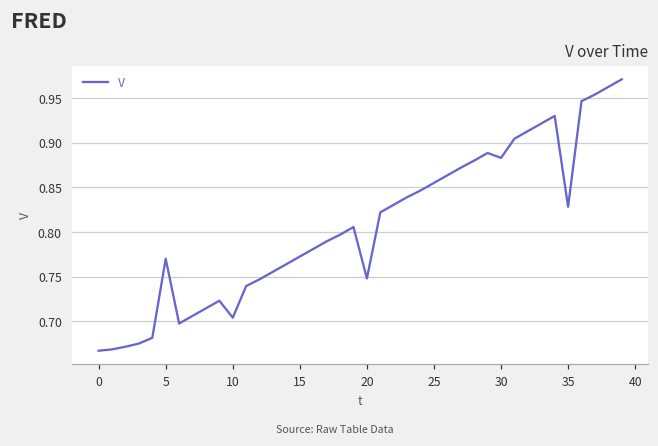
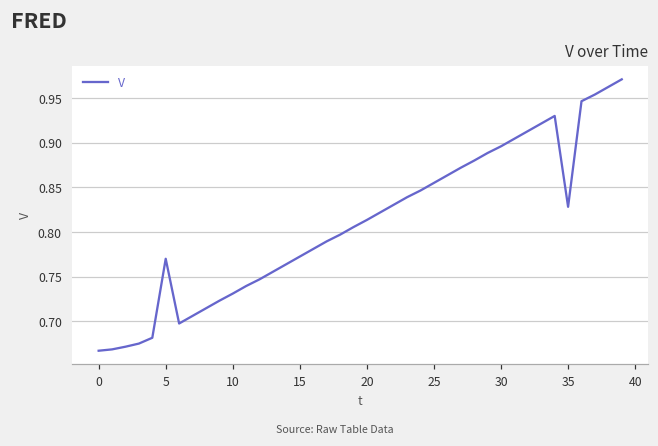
  {
    "0": 0.67,
    "5": 0.77,
-   "10": 0.70,
+   "10": 0.73,
    "15": 0.77,
-   "20": 0.75,
+   "20": 0.81,
    "25": 0.86,
-   "30": 0.88,
+   "30": 0.90,
    "35": 0.83
  }
